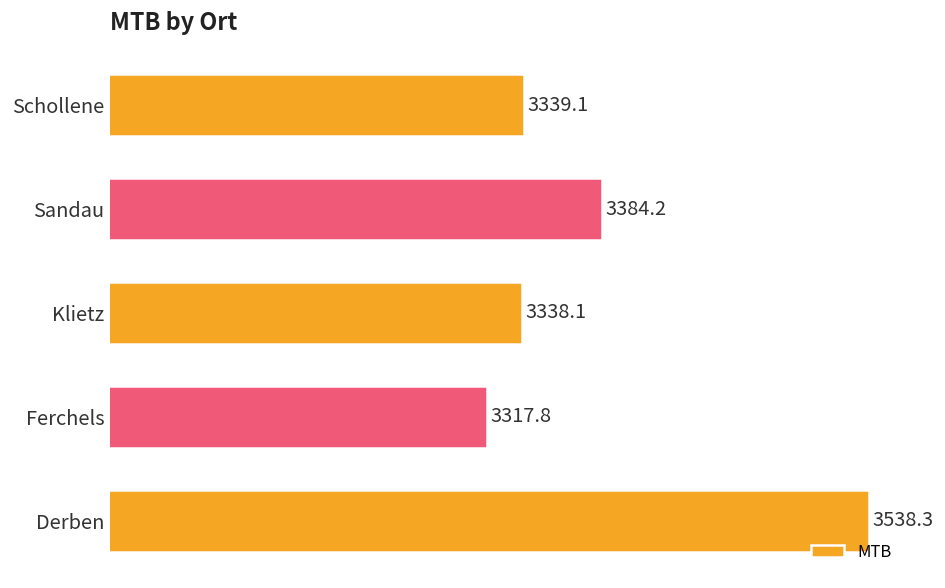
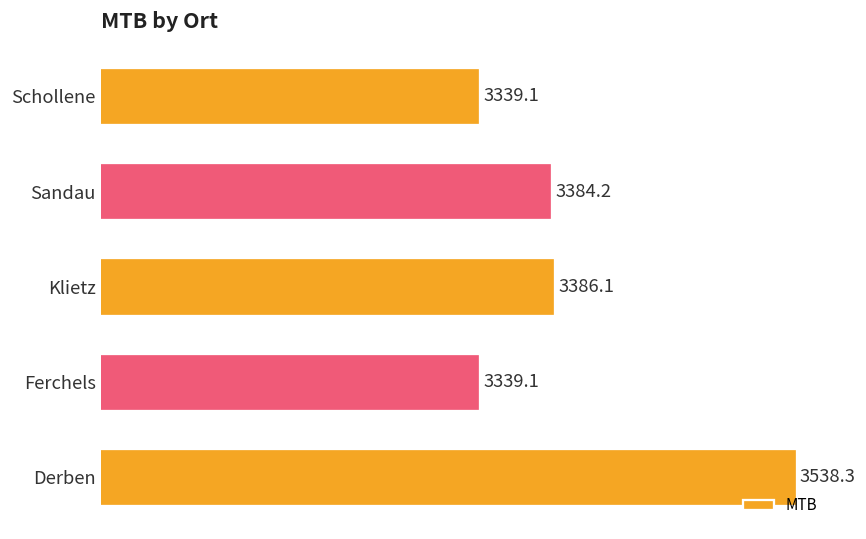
  {
    "Schollene": 3339.1,
    "Sandau": 3384.2,
-   "Klietz": 3338.1,
-   "Ferchels": 3317.8,
+   "Klietz": 3386.1,
+   "Ferchels": 3339.1,
    "Derben": 3538.3
  }
